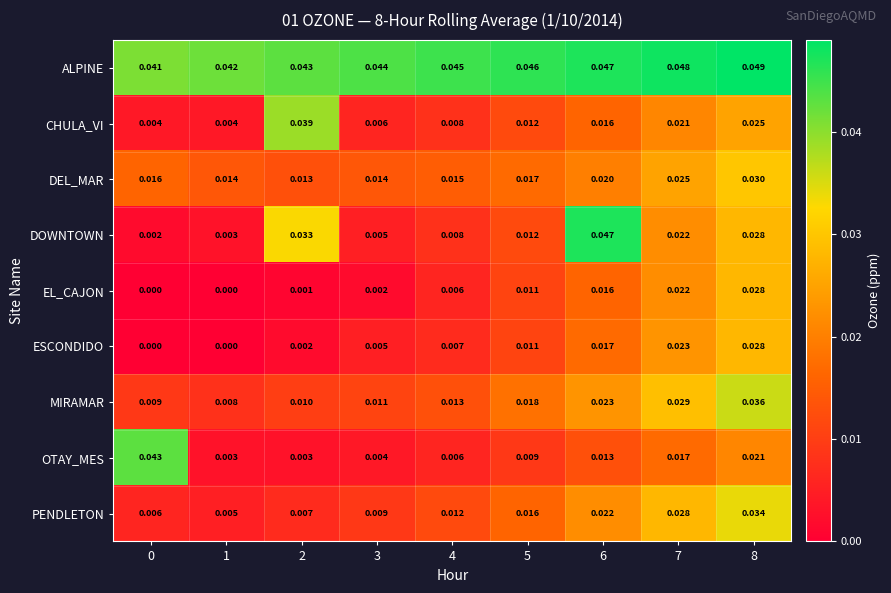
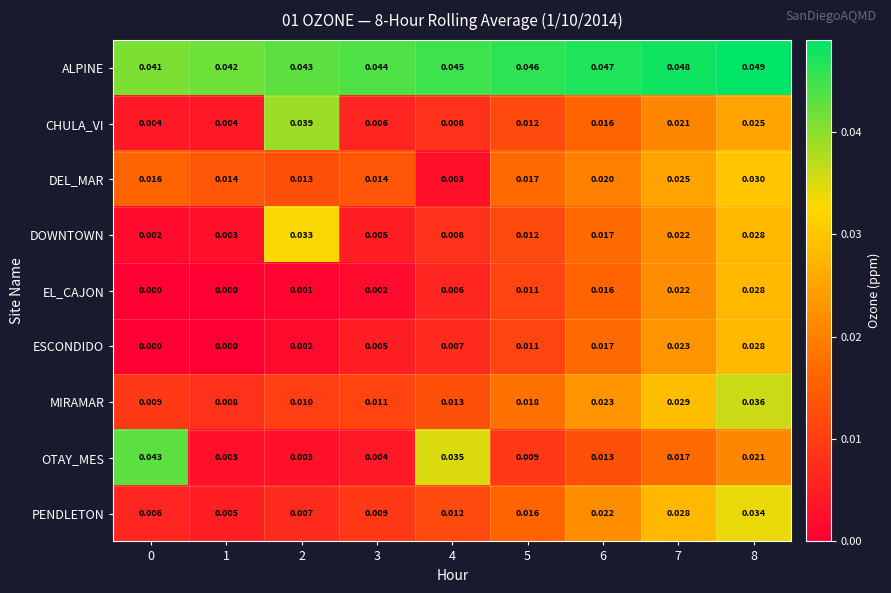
  {
    "ALPINE": {
      "0": 0.041,
      "1": 0.042,
      "2": 0.043,
      "3": 0.044,
      "4": 0.045,
      "5": 0.046,
      "6": 0.047,
      "7": 0.048,
      "8": 0.049
    },
    "CHULA_VI": {
      "0": 0.004,
      "1": 0.004,
      "2": 0.039,
      "3": 0.006,
      "4": 0.008,
      "5": 0.012,
      "6": 0.016,
      "7": 0.021,
      "8": 0.025
    },
    "DEL_MAR": {
      "0": 0.016,
      "1": 0.014,
      "2": 0.013,
      "3": 0.014,
-     "4": 0.015,
+     "4": 0.003,
      "5": 0.017,
      "6": 0.020,
      "7": 0.025,
      "8": 0.030
    },
    "DOWNTOWN": {
      "0": 0.002,
      "1": 0.003,
      "2": 0.033,
      "3": 0.005,
      "4": 0.008,
      "5": 0.012,
-     "6": 0.047,
+     "6": 0.017,
      "7": 0.022,
      "8": 0.028
    },
    "EL_CAJON": {
      "0": 0.000,
      "1": 0.000,
      "2": 0.001,
      "3": 0.002,
      "4": 0.006,
      "5": 0.011,
      "6": 0.016,
      "7": 0.022,
      "8": 0.028
    },
    "ESCONDIDO": {
      "0": 0.000,
      "1": 0.000,
      "2": 0.002,
      "3": 0.005,
      "4": 0.007,
      "5": 0.011,
      "6": 0.017,
      "7": 0.023,
      "8": 0.028
    },
    "MIRAMAR": {
      "0": 0.009,
      "1": 0.008,
      "2": 0.010,
      "3": 0.011,
      "4": 0.013,
      "5": 0.018,
      "6": 0.023,
      "7": 0.029,
      "8": 0.036
    },
    "OTAY_MES": {
      "0": 0.043,
      "1": 0.003,
      "2": 0.003,
      "3": 0.004,
-     "4": 0.006,
+     "4": 0.035,
      "5": 0.009,
      "6": 0.013,
      "7": 0.017,
      "8": 0.021
    },
    "PENDLETON": {
      "0": 0.006,
      "1": 0.005,
      "2": 0.007,
      "3": 0.009,
      "4": 0.012,
      "5": 0.016,
      "6": 0.022,
      "7": 0.028,
      "8": 0.034
    }
  }
